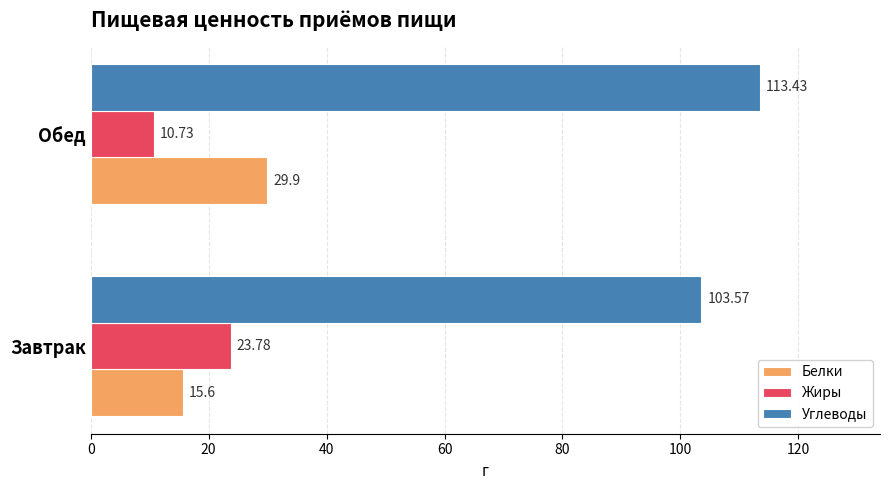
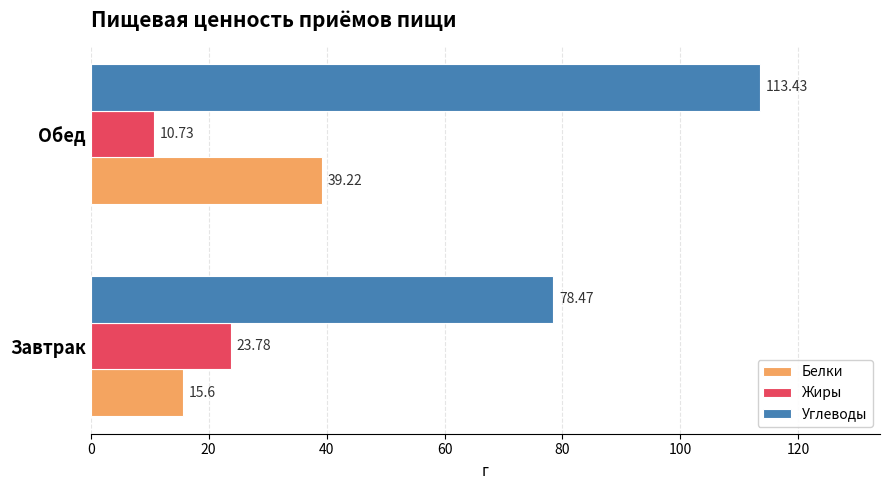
  {
    "Белки": {
-     "Обед": 29.9,
+     "Обед": 39.22,
      "Завтрак": 15.6
    },
    "Жиры": {
      "Обед": 10.73,
      "Завтрак": 23.78
    },
    "Углеводы": {
      "Обед": 113.43,
-     "Завтрак": 103.57
+     "Завтрак": 78.47
    }
  }
